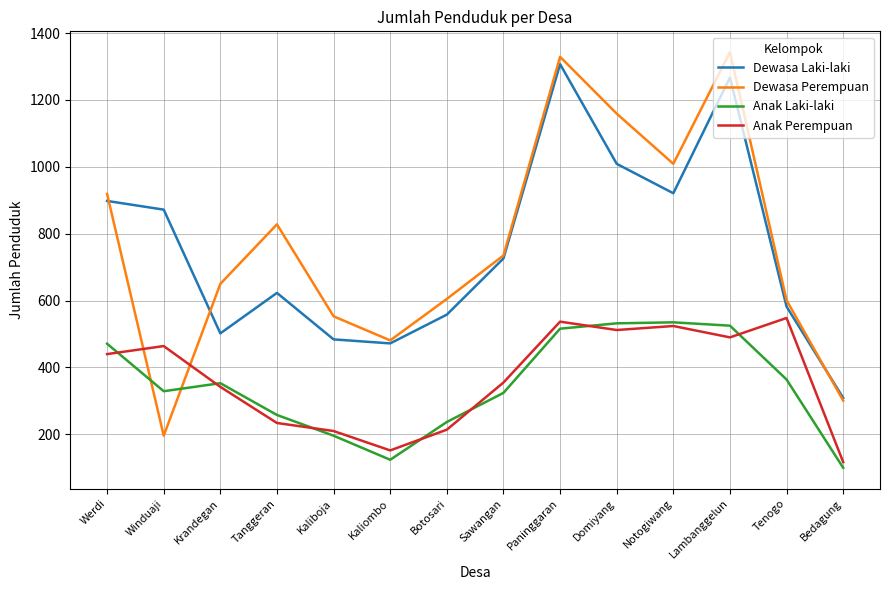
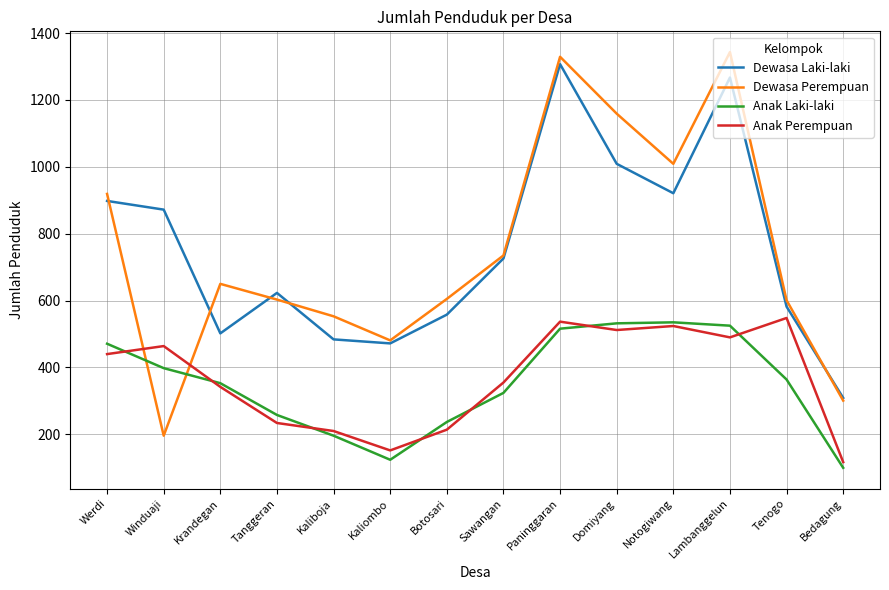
  {
    "Dewasa Laki-laki": {
      "Werdi": 900,
      "Winduaji": 870,
      "Krandegan": 500,
      "Tanggeran": 620,
      "Kaliboja": 480,
      "Kaliombo": 470,
      "Botosari": 560,
      "Sawangan": 730,
      "Paninggaran": 1310,
      "Domiyang": 1010,
      "Notogiwang": 920,
      "Tenogo": 580,
      "Bedagung": 310
    },
    "Dewasa Perempuan": {
      "Werdi": 920,
      "Winduaji": 200,
      "Krandegan": 650,
-     "Tanggeran": 830,
+     "Tanggeran": 600,
      "Kaliboja": 550,
      "Kaliombo": 480,
      "Botosari": 610,
      "Sawangan": 740,
      "Paninggaran": 1330,
      "Domiyang": 1160,
      "Notogiwang": 1010,
      "Tenogo": 600,
      "Bedagung": 300
    },
    "Anak Laki-laki": {
      "Werdi": 470,
-     "Winduaji": 330,
+     "Winduaji": 400,
      "Krandegan": 350,
      "Tanggeran": 260,
      "Kaliboja": 200,
      "Kaliombo": 120,
      "Botosari": 240,
      "Sawangan": 320,
      "Paninggaran": 520,
      "Domiyang": 530,
      "Notogiwang": 540,
      "Lambanggelun": 530,
      "Tenogo": 360,
      "Bedagung": 100
    },
    "Anak Perempuan": {
      "Werdi": 440,
      "Winduaji": 460,
      "Krandegan": 340,
      "Tanggeran": 230,
      "Kaliboja": 210,
      "Kaliombo": 150,
      "Botosari": 210,
      "Sawangan": 360,
      "Paninggaran": 540,
      "Domiyang": 510,
      "Notogiwang": 520,
      "Lambanggelun": 490,
      "Tenogo": 550,
      "Bedagung": 120
    }
  }
